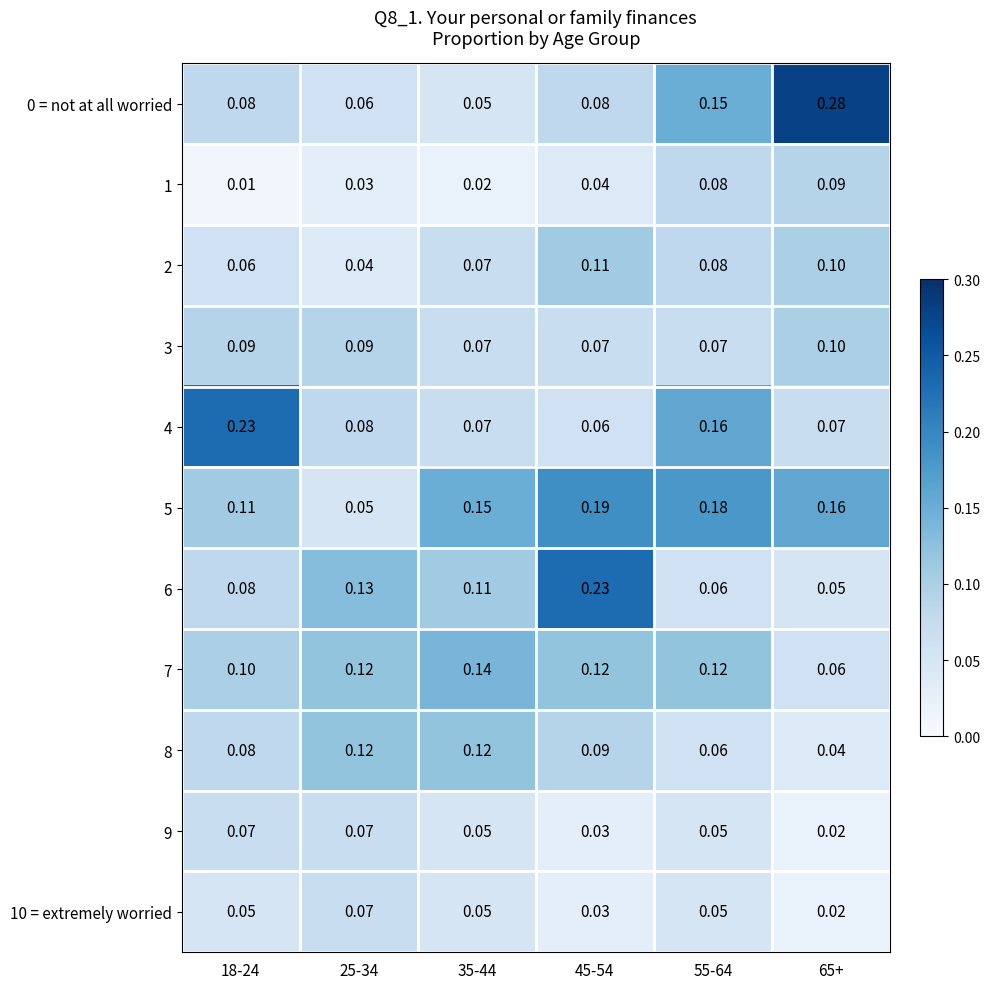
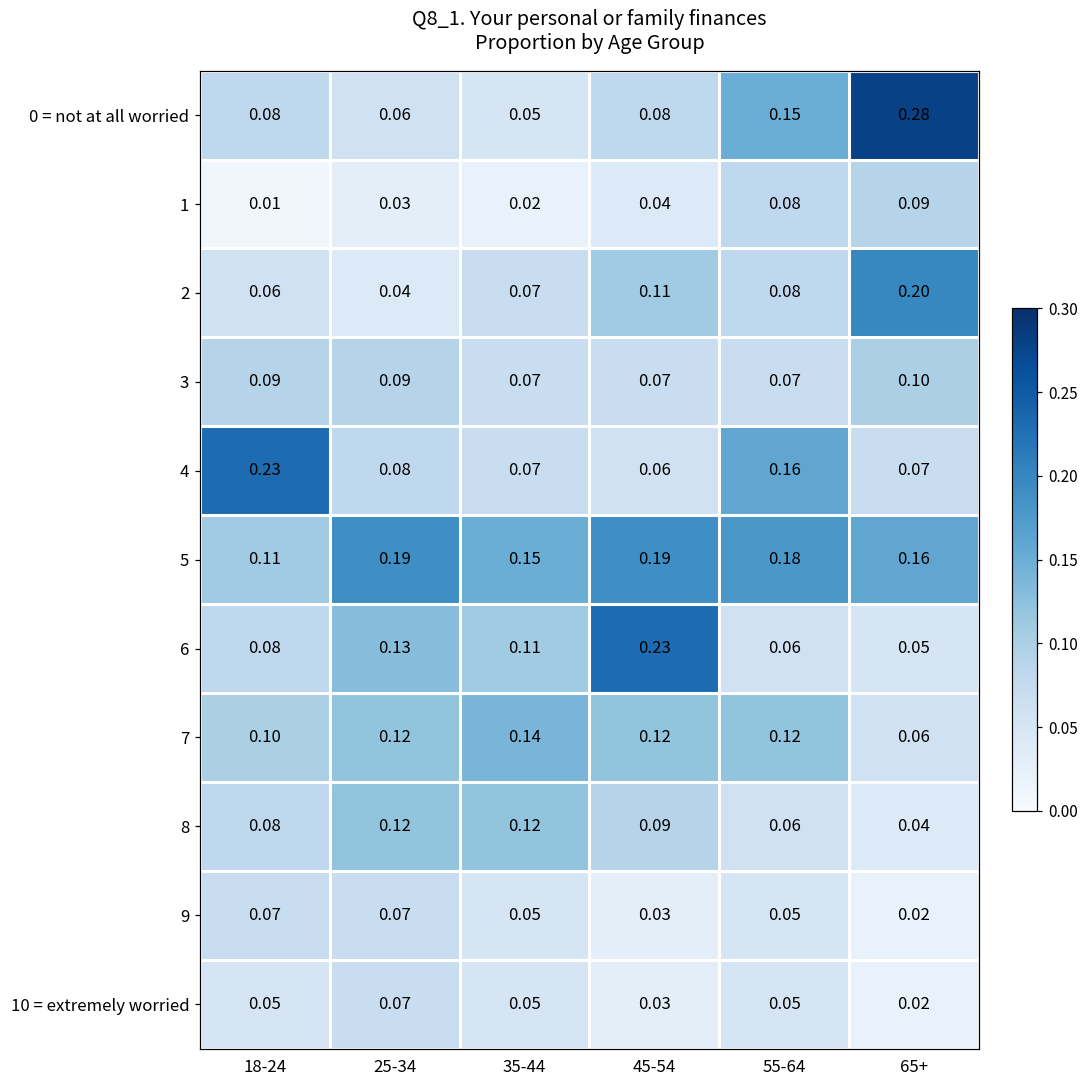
  {
    "0 = not at all worried": {
      "18-24": 0.08,
      "25-34": 0.06,
      "35-44": 0.05,
      "45-54": 0.08,
      "55-64": 0.15,
      "65+": 0.28
    },
    "1": {
      "18-24": 0.01,
      "25-34": 0.03,
      "35-44": 0.02,
      "45-54": 0.04,
      "55-64": 0.08,
      "65+": 0.09
    },
    "2": {
      "18-24": 0.06,
      "25-34": 0.04,
      "35-44": 0.07,
      "45-54": 0.11,
      "55-64": 0.08,
-     "65+": 0.10
+     "65+": 0.20
    },
    "3": {
      "18-24": 0.09,
      "25-34": 0.09,
      "35-44": 0.07,
      "45-54": 0.07,
      "55-64": 0.07,
      "65+": 0.10
    },
    "4": {
      "18-24": 0.23,
      "25-34": 0.08,
      "35-44": 0.07,
      "45-54": 0.06,
      "55-64": 0.16,
      "65+": 0.07
    },
    "5": {
      "18-24": 0.11,
-     "25-34": 0.05,
+     "25-34": 0.19,
      "35-44": 0.15,
      "45-54": 0.19,
      "55-64": 0.18,
      "65+": 0.16
    },
    "6": {
      "18-24": 0.08,
      "25-34": 0.13,
      "35-44": 0.11,
      "45-54": 0.23,
      "55-64": 0.06,
      "65+": 0.05
    },
    "7": {
      "18-24": 0.10,
      "25-34": 0.12,
      "35-44": 0.14,
      "45-54": 0.12,
      "55-64": 0.12,
      "65+": 0.06
    },
    "8": {
      "18-24": 0.08,
      "25-34": 0.12,
      "35-44": 0.12,
      "45-54": 0.09,
      "55-64": 0.06,
      "65+": 0.04
    },
    "9": {
      "18-24": 0.07,
      "25-34": 0.07,
      "35-44": 0.05,
      "45-54": 0.03,
      "55-64": 0.05,
      "65+": 0.02
    },
    "10 = extremely worried": {
      "18-24": 0.05,
      "25-34": 0.07,
      "35-44": 0.05,
      "45-54": 0.03,
      "55-64": 0.05,
      "65+": 0.02
    }
  }
